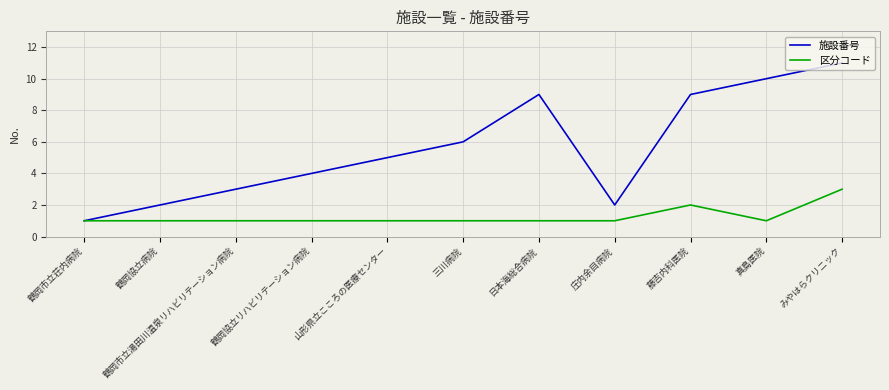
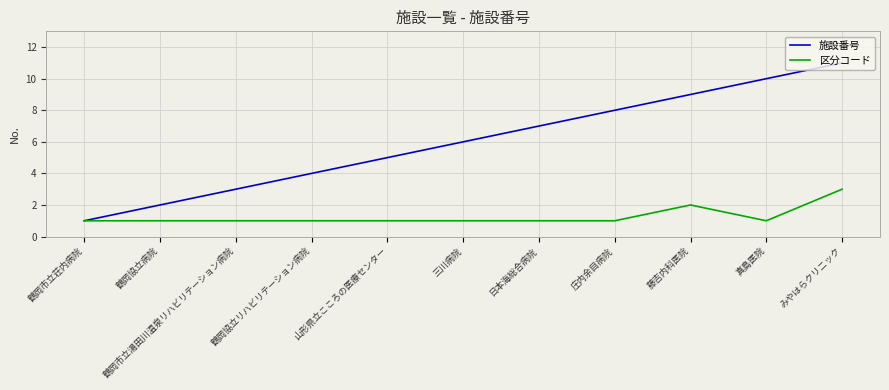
  {
    "施設番号": {
      "鶴岡協立病院": 2,
      "鶴岡市立湯田川温泉リハビリテーション病院": 3,
      "鶴岡協立リハビリテーション病院": 4,
      "山形県立こころの医療センター": 5,
      "三川病院": 6,
-     "日本海総合病院": 9,
-     "庄内余目病院": 2,
+     "日本海総合病院": 7,
+     "庄内余目病院": 8,
      "藤吉内科医院": 9,
      "真島医院": 10
    },
    "区分コード": {
      "鶴岡協立病院": 1,
      "鶴岡市立湯田川温泉リハビリテーション病院": 1,
      "鶴岡協立リハビリテーション病院": 1,
      "山形県立こころの医療センター": 1,
      "三川病院": 1,
      "日本海総合病院": 1,
      "庄内余目病院": 1,
      "藤吉内科医院": 2,
      "真島医院": 1,
      "みやはらクリニック": 3
    }
  }
